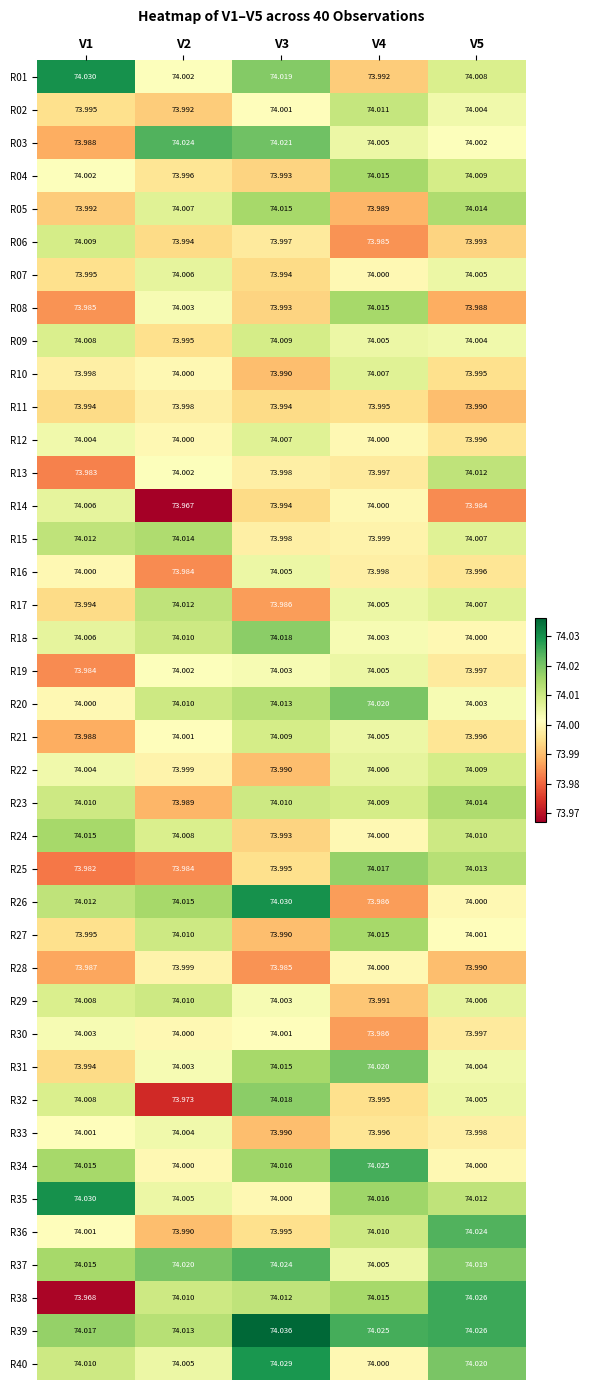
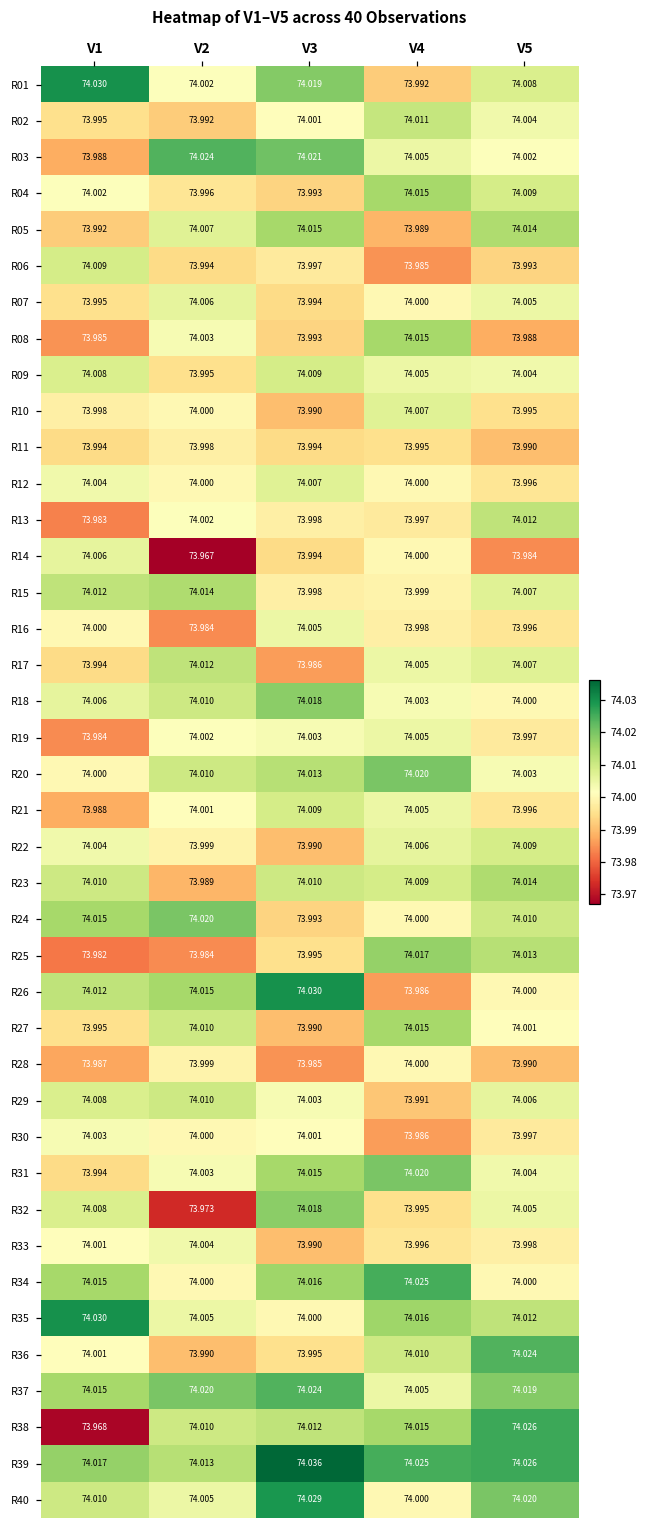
  {
    "R01": {
      "V1": 74.030,
      "V2": 74.002,
      "V3": 74.019,
      "V4": 73.992,
      "V5": 74.008
    },
    "R02": {
      "V1": 73.995,
      "V2": 73.992,
      "V3": 74.001,
      "V4": 74.011,
      "V5": 74.004
    },
    "R03": {
      "V1": 73.988,
      "V2": 74.024,
      "V3": 74.021,
      "V4": 74.005,
      "V5": 74.002
    },
    "R04": {
      "V1": 74.002,
      "V2": 73.996,
      "V3": 73.993,
      "V4": 74.015,
      "V5": 74.009
    },
    "R05": {
      "V1": 73.992,
      "V2": 74.007,
      "V3": 74.015,
      "V4": 73.989,
      "V5": 74.014
    },
    "R06": {
      "V1": 74.009,
      "V2": 73.994,
      "V3": 73.997,
      "V4": 73.985,
      "V5": 73.993
    },
    "R07": {
      "V1": 73.995,
      "V2": 74.006,
      "V3": 73.994,
      "V4": 74.000,
      "V5": 74.005
    },
    "R08": {
      "V1": 73.985,
      "V2": 74.003,
      "V3": 73.993,
      "V4": 74.015,
      "V5": 73.988
    },
    "R09": {
      "V1": 74.008,
      "V2": 73.995,
      "V3": 74.009,
      "V4": 74.005,
      "V5": 74.004
    },
    "R10": {
      "V1": 73.998,
      "V2": 74.000,
      "V3": 73.990,
      "V4": 74.007,
      "V5": 73.995
    },
    "R11": {
      "V1": 73.994,
      "V2": 73.998,
      "V3": 73.994,
      "V4": 73.995,
      "V5": 73.990
    },
    "R12": {
      "V1": 74.004,
      "V2": 74.000,
      "V3": 74.007,
      "V4": 74.000,
      "V5": 73.996
    },
    "R13": {
      "V1": 73.983,
      "V2": 74.002,
      "V3": 73.998,
      "V4": 73.997,
      "V5": 74.012
    },
    "R14": {
      "V1": 74.006,
      "V2": 73.967,
      "V3": 73.994,
      "V4": 74.000,
      "V5": 73.984
    },
    "R15": {
      "V1": 74.012,
      "V2": 74.014,
      "V3": 73.998,
      "V4": 73.999,
      "V5": 74.007
    },
    "R16": {
      "V1": 74.000,
      "V2": 73.984,
      "V3": 74.005,
      "V4": 73.998,
      "V5": 73.996
    },
    "R17": {
      "V1": 73.994,
      "V2": 74.012,
      "V3": 73.986,
      "V4": 74.005,
      "V5": 74.007
    },
    "R18": {
      "V1": 74.006,
      "V2": 74.010,
      "V3": 74.018,
      "V4": 74.003,
      "V5": 74.000
    },
    "R19": {
      "V1": 73.984,
      "V2": 74.002,
      "V3": 74.003,
      "V4": 74.005,
      "V5": 73.997
    },
    "R20": {
      "V1": 74.000,
      "V2": 74.010,
      "V3": 74.013,
      "V4": 74.020,
      "V5": 74.003
    },
    "R21": {
      "V1": 73.988,
      "V2": 74.001,
      "V3": 74.009,
      "V4": 74.005,
      "V5": 73.996
    },
    "R22": {
      "V1": 74.004,
      "V2": 73.999,
      "V3": 73.990,
      "V4": 74.006,
      "V5": 74.009
    },
    "R23": {
      "V1": 74.010,
      "V2": 73.989,
      "V3": 74.010,
      "V4": 74.009,
      "V5": 74.014
    },
    "R24": {
      "V1": 74.015,
-     "V2": 74.008,
+     "V2": 74.020,
      "V3": 73.993,
      "V4": 74.000,
      "V5": 74.010
    },
    "R25": {
      "V1": 73.982,
      "V2": 73.984,
      "V3": 73.995,
      "V4": 74.017,
      "V5": 74.013
    },
    "R26": {
      "V1": 74.012,
      "V2": 74.015,
      "V3": 74.030,
      "V4": 73.986,
      "V5": 74.000
    },
    "R27": {
      "V1": 73.995,
      "V2": 74.010,
      "V3": 73.990,
      "V4": 74.015,
      "V5": 74.001
    },
    "R28": {
      "V1": 73.987,
      "V2": 73.999,
      "V3": 73.985,
      "V4": 74.000,
      "V5": 73.990
    },
    "R29": {
      "V1": 74.008,
      "V2": 74.010,
      "V3": 74.003,
      "V4": 73.991,
      "V5": 74.006
    },
    "R30": {
      "V1": 74.003,
      "V2": 74.000,
      "V3": 74.001,
      "V4": 73.986,
      "V5": 73.997
    },
    "R31": {
      "V1": 73.994,
      "V2": 74.003,
      "V3": 74.015,
      "V4": 74.020,
      "V5": 74.004
    },
    "R32": {
      "V1": 74.008,
      "V2": 73.973,
      "V3": 74.018,
      "V4": 73.995,
      "V5": 74.005
    },
    "R33": {
      "V1": 74.001,
      "V2": 74.004,
      "V3": 73.990,
      "V4": 73.996,
      "V5": 73.998
    },
    "R34": {
      "V1": 74.015,
      "V2": 74.000,
      "V3": 74.016,
      "V4": 74.025,
      "V5": 74.000
    },
    "R35": {
      "V1": 74.030,
      "V2": 74.005,
      "V3": 74.000,
      "V4": 74.016,
      "V5": 74.012
    },
    "R36": {
      "V1": 74.001,
      "V2": 73.990,
      "V3": 73.995,
      "V4": 74.010,
      "V5": 74.024
    },
    "R37": {
      "V1": 74.015,
      "V2": 74.020,
      "V3": 74.024,
      "V4": 74.005,
      "V5": 74.019
    },
    "R38": {
      "V1": 73.968,
      "V2": 74.010,
      "V3": 74.012,
      "V4": 74.015,
      "V5": 74.026
    },
    "R39": {
      "V1": 74.017,
      "V2": 74.013,
      "V3": 74.036,
      "V4": 74.025,
      "V5": 74.026
    },
    "R40": {
      "V1": 74.010,
      "V2": 74.005,
      "V3": 74.029,
      "V4": 74.000,
      "V5": 74.020
    }
  }
